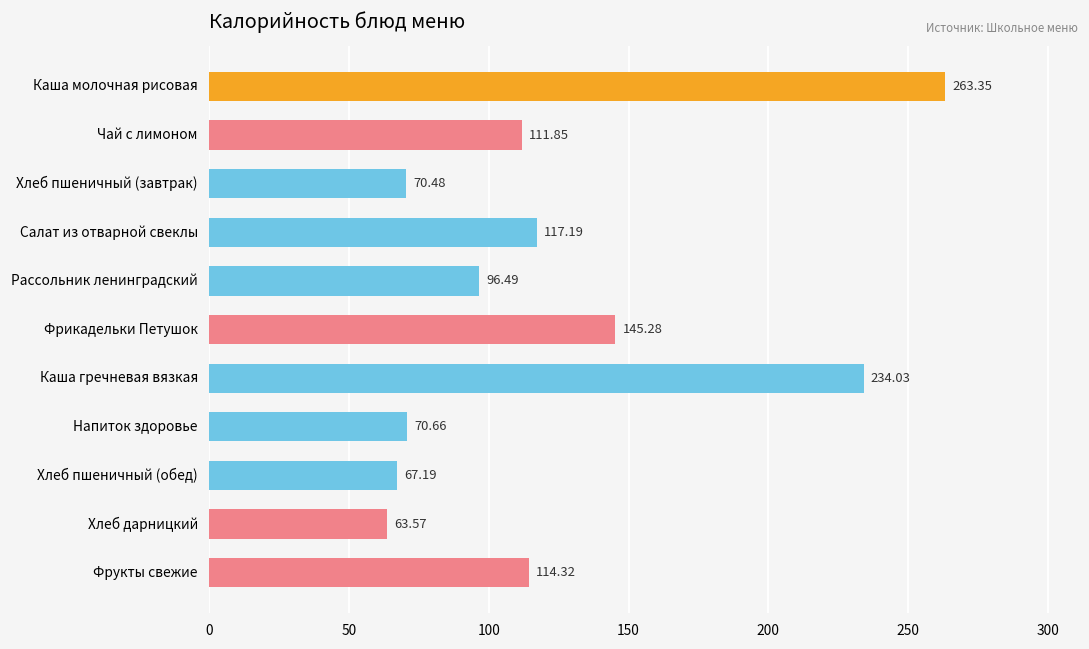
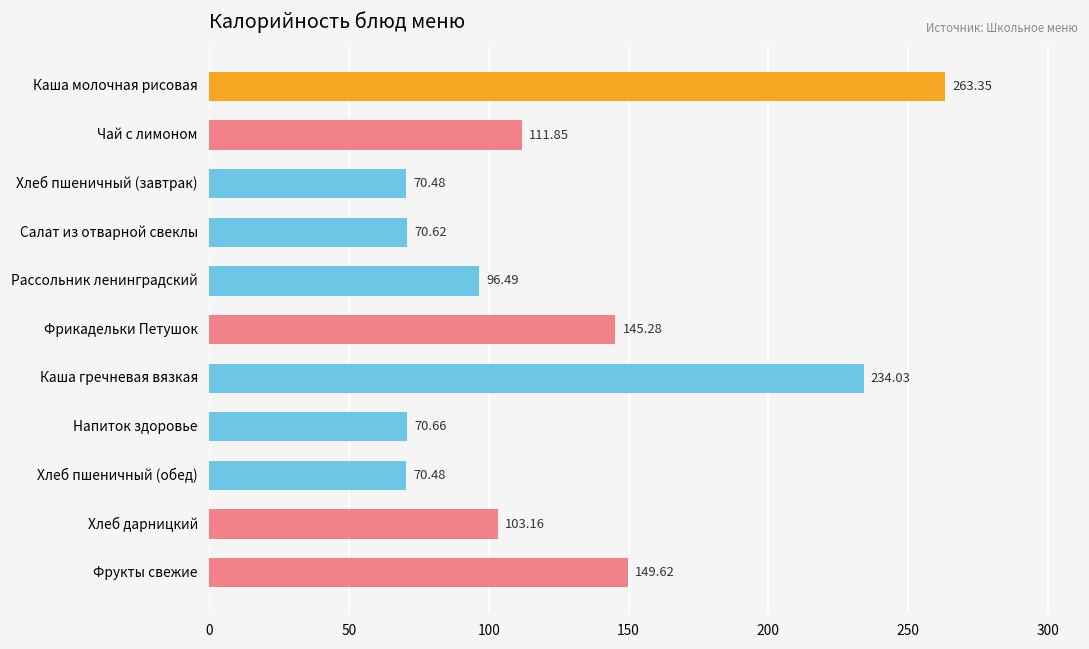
  {
    "Каша молочная рисовая": 263.35,
    "Чай с лимоном": 111.85,
    "Хлеб пшеничный (завтрак)": 70.48,
-   "Салат из отварной свеклы": 117.19,
+   "Салат из отварной свеклы": 70.62,
    "Рассольник ленинградский": 96.49,
    "Фрикадельки Петушок": 145.28,
    "Каша гречневая вязкая": 234.03,
    "Напиток здоровье": 70.66,
-   "Хлеб пшеничный (обед)": 67.19,
-   "Хлеб дарницкий": 63.57,
-   "Фрукты свежие": 114.32
+   "Хлеб пшеничный (обед)": 70.48,
+   "Хлеб дарницкий": 103.16,
+   "Фрукты свежие": 149.62
  }
